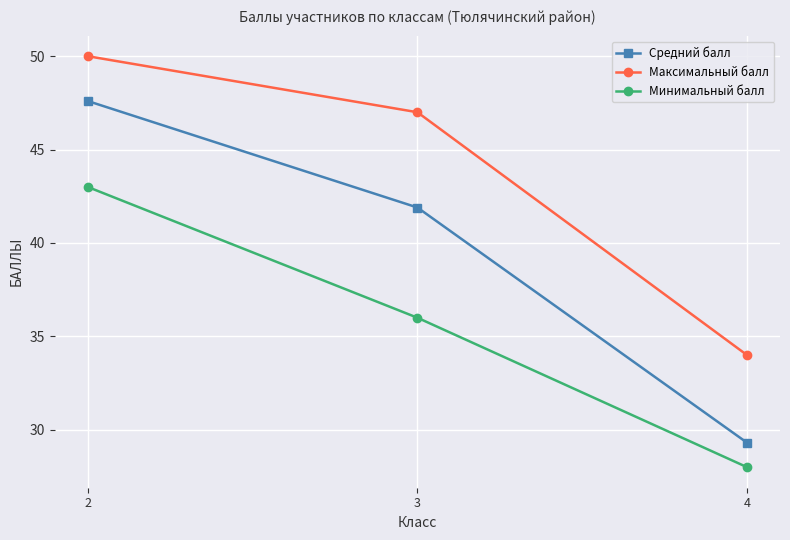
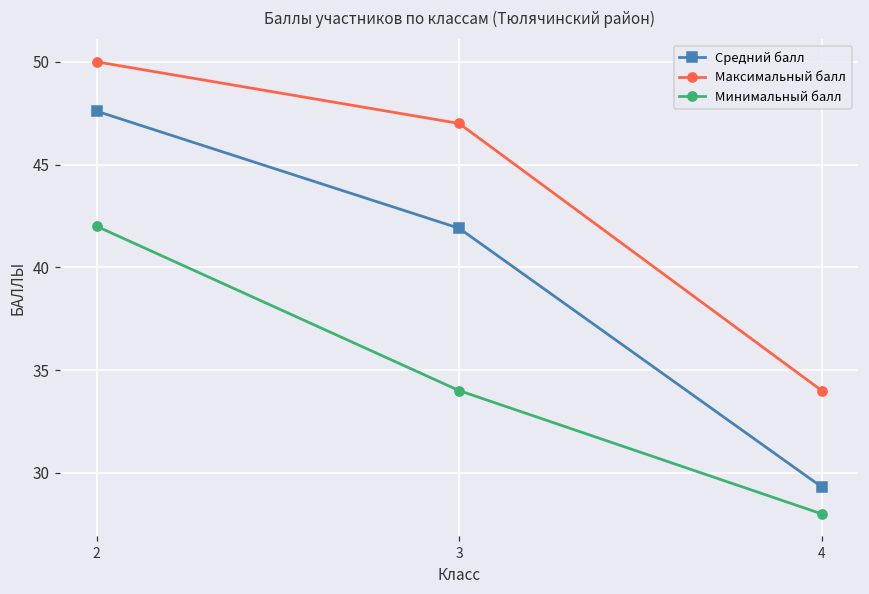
  {
    "Средний балл": {
      "2": 47.6,
      "3": 42,
      "4": 29.3
    },
    "Максимальный балл": {
      "2": 50,
      "3": 47,
      "4": 34
    },
    "Минимальный балл": {
-     "2": 43,
-     "3": 36,
+     "2": 42,
+     "3": 34,
      "4": 28
    }
  }
